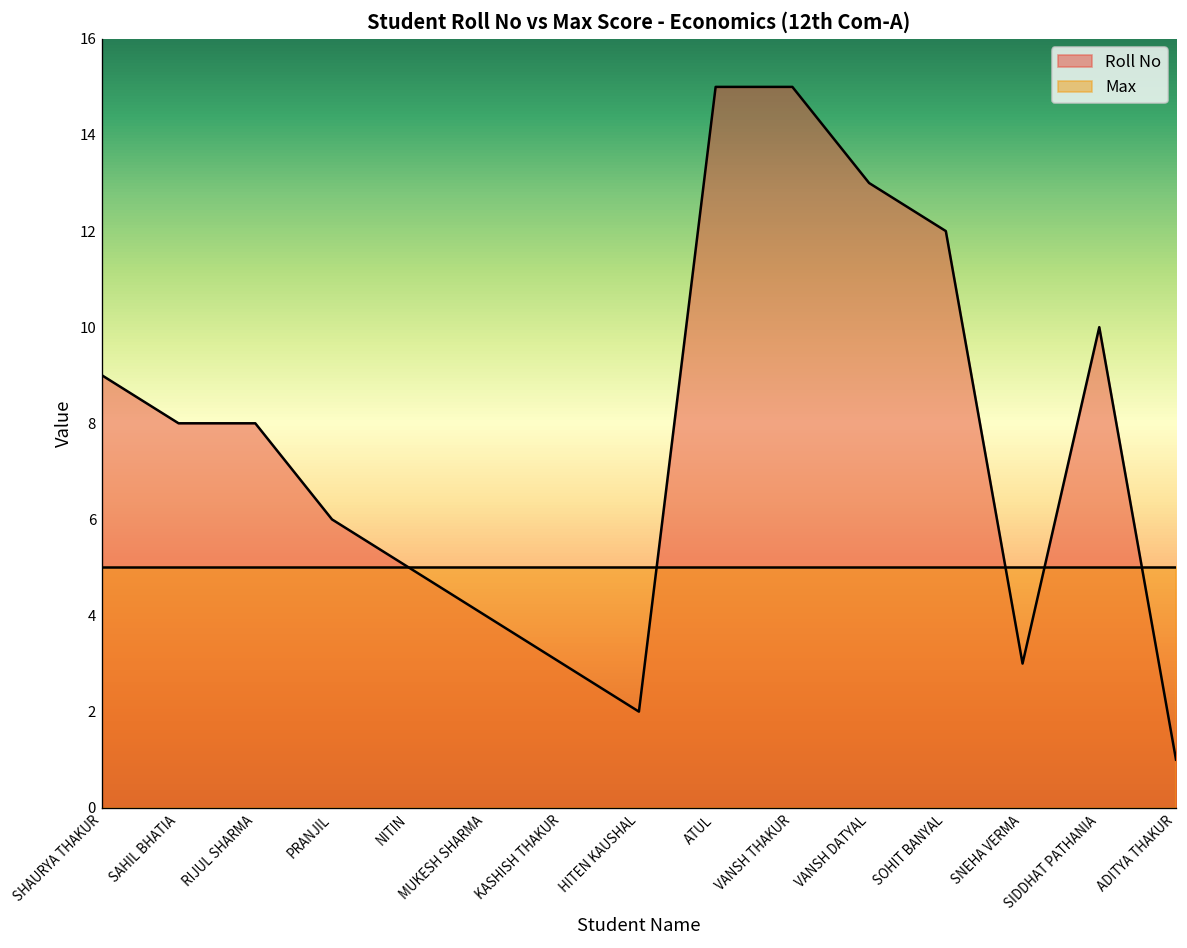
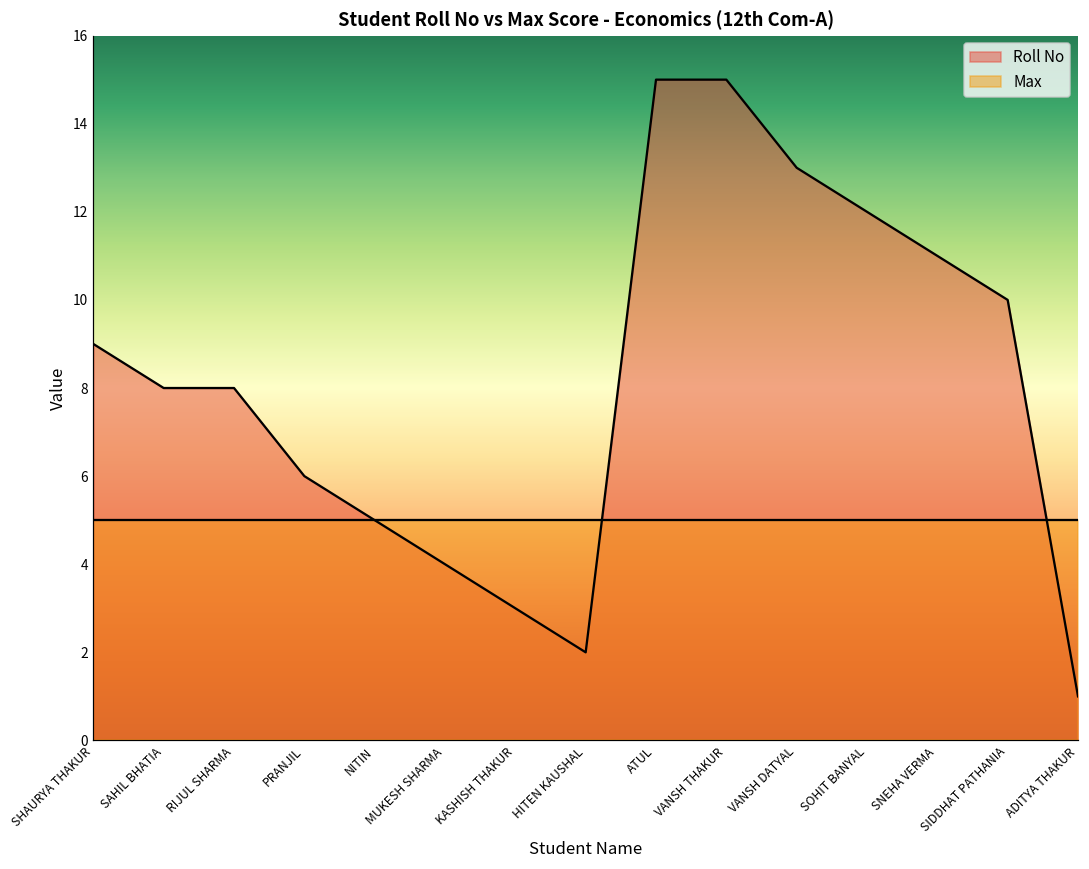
  {
    "Roll No": {
      "SHAURYA THAKUR": 9,
      "SAHIL BHATIA": 8,
      "RIJUL SHARMA": 8,
      "PRANJIL": 6,
      "MUKESH SHARMA": 4,
      "KASHISH THAKUR": 3,
      "HITEN KAUSHAL": 2,
      "ATUL": 15,
      "VANSH THAKUR": 15,
      "VANSH DATYAL": 13,
      "SOHIT BANYAL": 12,
-     "SNEHA VERMA": 3,
+     "SNEHA VERMA": 11,
      "SIDDHAT PATHANIA": 10,
      "ADITYA THAKUR": 1
    },
    "Max": {
      "SHAURYA THAKUR": 5,
      "SAHIL BHATIA": 5,
      "RIJUL SHARMA": 5,
      "PRANJIL": 5,
      "MUKESH SHARMA": 5,
      "KASHISH THAKUR": 5,
      "HITEN KAUSHAL": 5,
      "ATUL": 5,
      "VANSH THAKUR": 5,
      "VANSH DATYAL": 5,
      "SOHIT BANYAL": 5,
      "SNEHA VERMA": 5,
      "SIDDHAT PATHANIA": 5,
      "ADITYA THAKUR": 5
    }
  }
